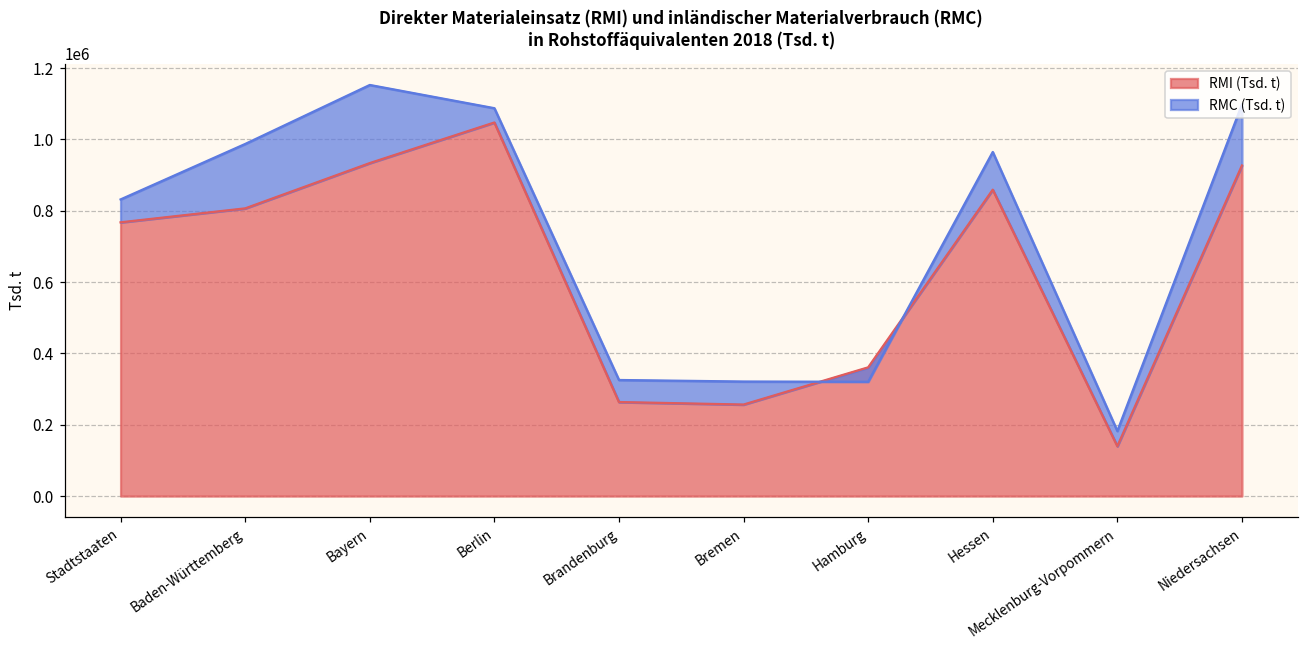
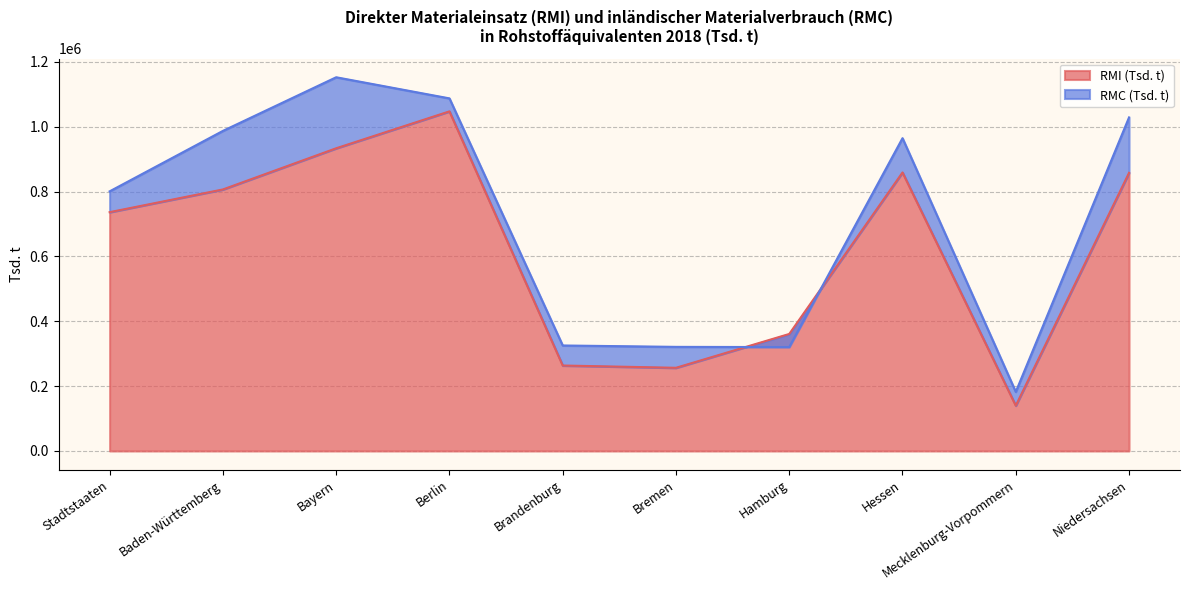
  {
    "RMI (Tsd. t)": {
-     "Stadtstaaten": 770000,
+     "Stadtstaaten": 740000,
      "Baden-Württemberg": 810000,
      "Bayern": 930000,
      "Berlin": 1050000,
      "Brandenburg": 260000,
      "Bremen": 260000,
      "Hessen": 860000,
      "Mecklenburg-Vorpommern": 140000,
-     "Niedersachsen": 930000
+     "Niedersachsen": 860000
    }
  }
